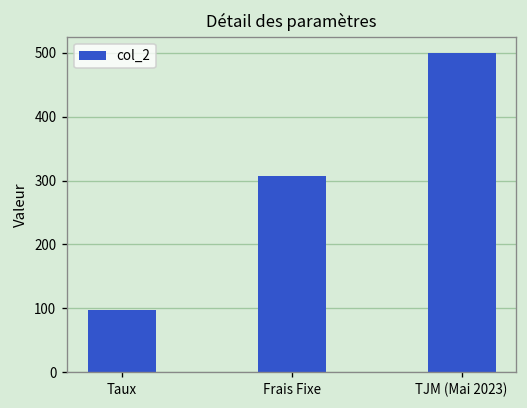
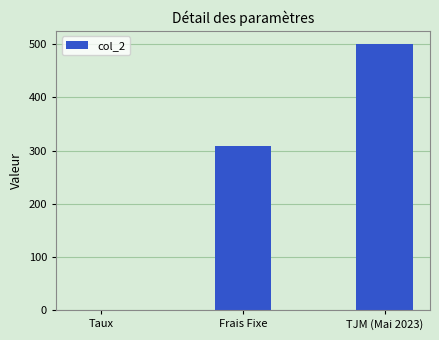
  {
-   "Taux": 100,
+   "Taux": 0,
    "Frais Fixe": 310,
    "TJM (Mai 2023)": 500
  }
